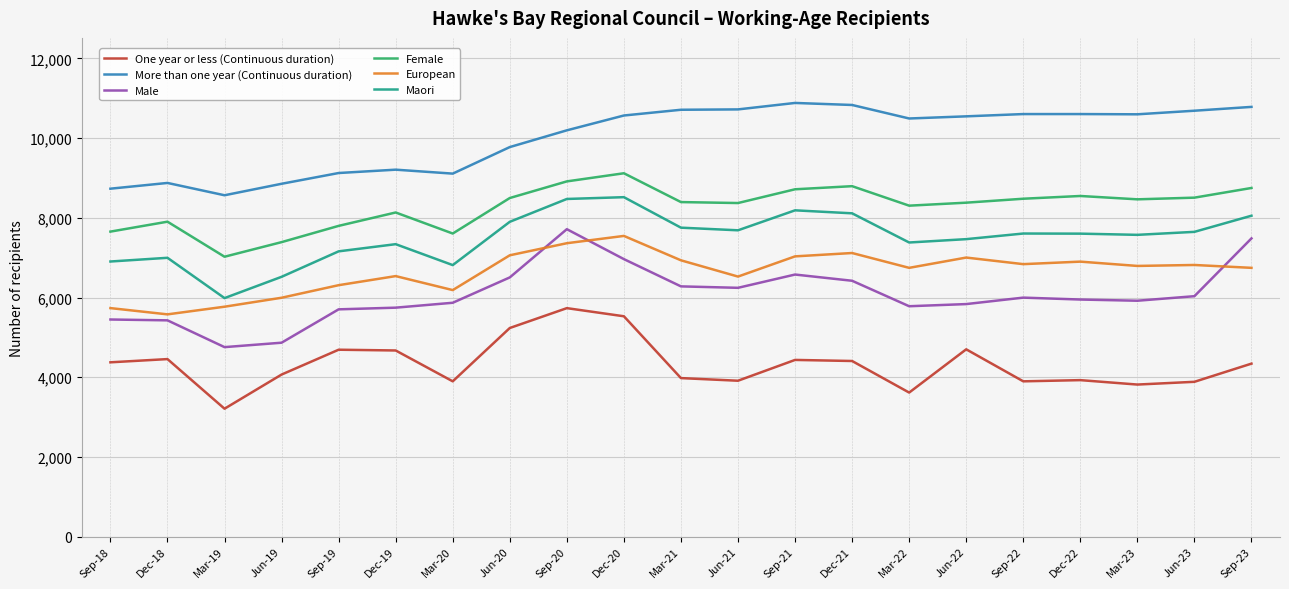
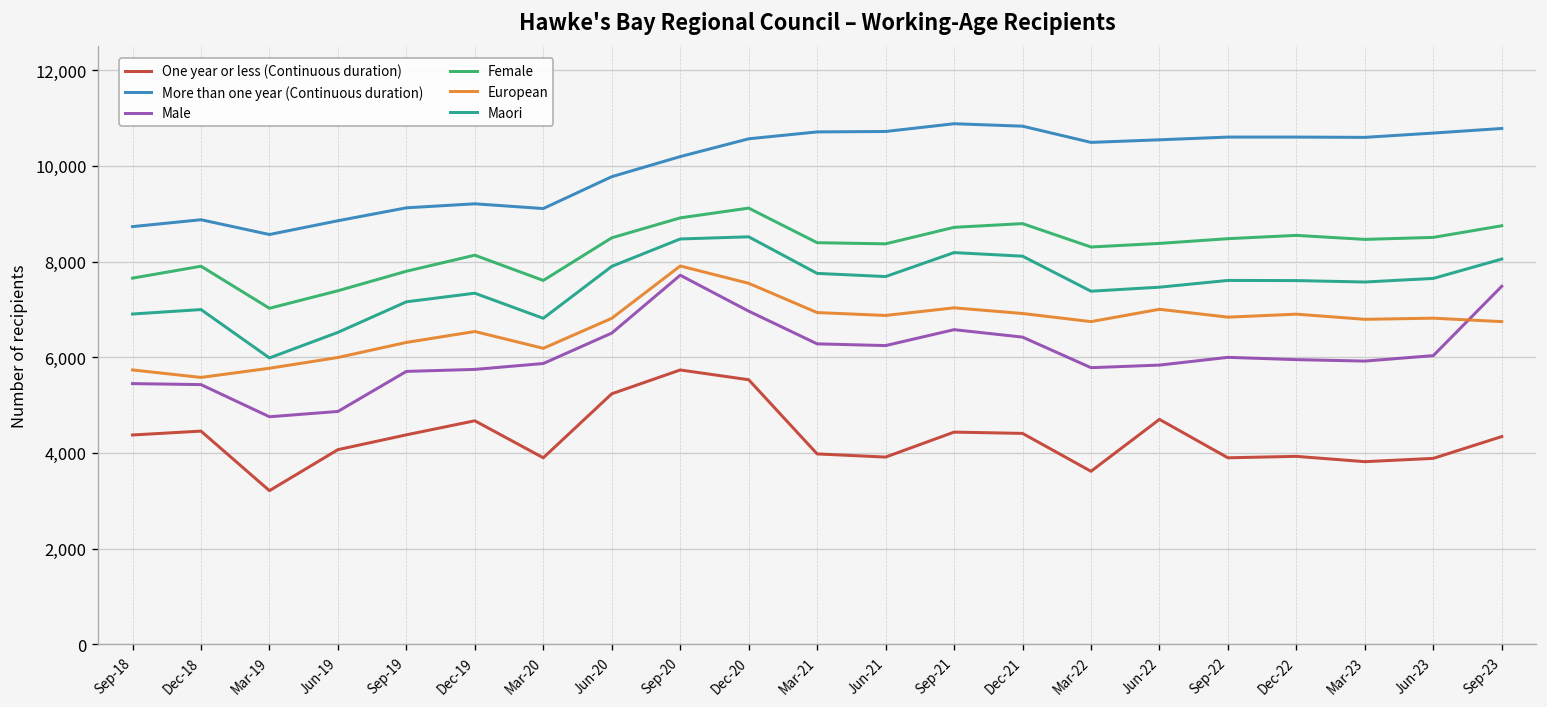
  {
    "One year or less (Continuous duration)": {
      "Sep-18": "4,400",
      "Dec-18": "4,500",
      "Mar-19": "3,200",
      "Jun-19": "4,100",
-     "Sep-19": "4,700",
+     "Sep-19": "4,400",
      "Dec-19": "4,700",
      "Mar-20": "3,900",
      "Jun-20": "5,200",
      "Sep-20": "5,700",
      "Dec-20": "5,500",
      "Mar-21": "4,000",
      "Jun-21": "3,900",
      "Sep-21": "4,400",
      "Dec-21": "4,400",
      "Mar-22": "3,600",
      "Jun-22": "4,700",
      "Sep-22": "3,900",
      "Dec-22": "3,900",
      "Mar-23": "3,800",
      "Jun-23": "3,900",
      "Sep-23": "4,300"
    },
    "More than one year (Continuous duration)": {
      "Sep-18": "8,700",
      "Dec-18": "8,900",
      "Mar-19": "8,600",
      "Jun-19": "8,900",
      "Sep-19": "9,100",
      "Dec-19": "9,200",
      "Mar-20": "9,100",
      "Jun-20": "9,800",
      "Sep-20": "10,200",
      "Dec-20": "10,600",
      "Mar-21": "10,700",
      "Jun-21": "10,700",
      "Sep-21": "10,900",
      "Dec-21": "10,800",
      "Mar-22": "10,500",
      "Jun-22": "10,500",
      "Sep-22": "10,600",
      "Dec-22": "10,600",
      "Mar-23": "10,600",
      "Jun-23": "10,700",
      "Sep-23": "10,800"
    },
    "Male": {
      "Sep-18": "5,400",
      "Dec-18": "5,400",
      "Mar-19": "4,800",
      "Jun-19": "4,900",
      "Sep-19": "5,700",
      "Dec-19": "5,700",
      "Mar-20": "5,900",
      "Jun-20": "6,500",
      "Sep-20": "7,700",
      "Dec-20": "7,000",
      "Mar-21": "6,300",
      "Jun-21": "6,200",
      "Sep-21": "6,600",
      "Dec-21": "6,400",
      "Mar-22": "5,800",
      "Jun-22": "5,800",
      "Sep-22": "6,000",
      "Dec-22": "5,900",
      "Mar-23": "5,900",
      "Jun-23": "6,000",
      "Sep-23": "7,500"
    },
    "European": {
      "Sep-18": "5,700",
      "Dec-18": "5,600",
      "Mar-19": "5,800",
      "Jun-19": "6,000",
      "Sep-19": "6,300",
      "Dec-19": "6,500",
      "Mar-20": "6,200",
-     "Jun-20": "7,100",
-     "Sep-20": "7,400",
+     "Jun-20": "6,800",
+     "Sep-20": "7,900",
      "Dec-20": "7,500",
      "Mar-21": "6,900",
-     "Jun-21": "6,500",
+     "Jun-21": "6,900",
      "Sep-21": "7,000",
-     "Dec-21": "7,100",
+     "Dec-21": "6,900",
      "Mar-22": "6,700",
      "Jun-22": "7,000",
      "Sep-22": "6,800",
      "Dec-22": "6,900",
      "Mar-23": "6,800",
      "Jun-23": "6,800",
      "Sep-23": "6,700"
    }
  }
